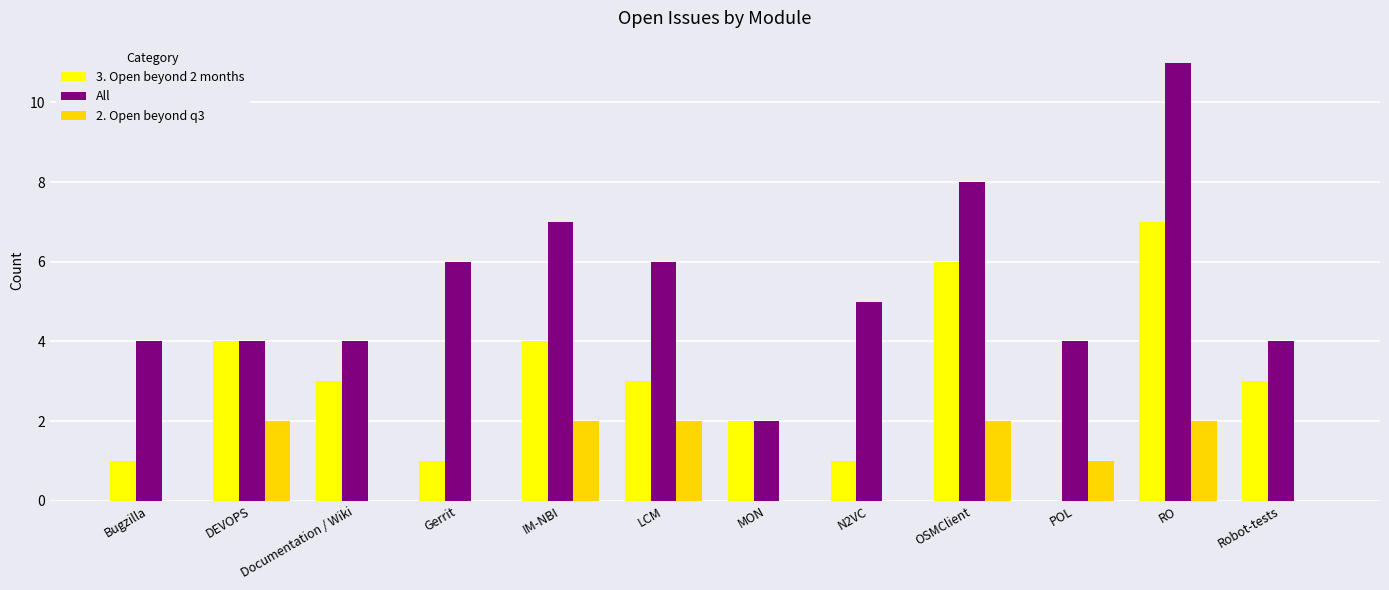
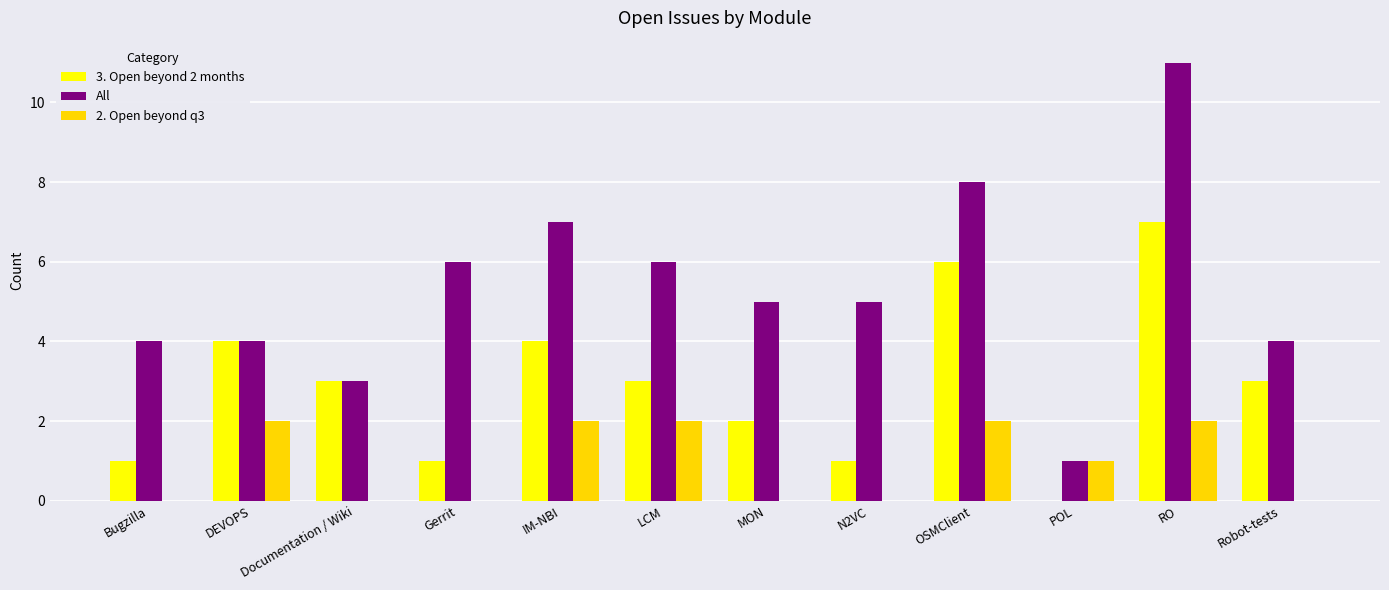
  {
    "All": {
      "Bugzilla": 4,
      "DEVOPS": 4,
-     "Documentation / Wiki": 4,
+     "Documentation / Wiki": 3,
      "Gerrit": 6,
      "IM-NBI": 7,
      "LCM": 6,
-     "MON": 2,
+     "MON": 5,
      "N2VC": 5,
      "OSMClient": 8,
-     "POL": 4,
+     "POL": 1,
      "RO": 11,
      "Robot-tests": 4
    }
  }
